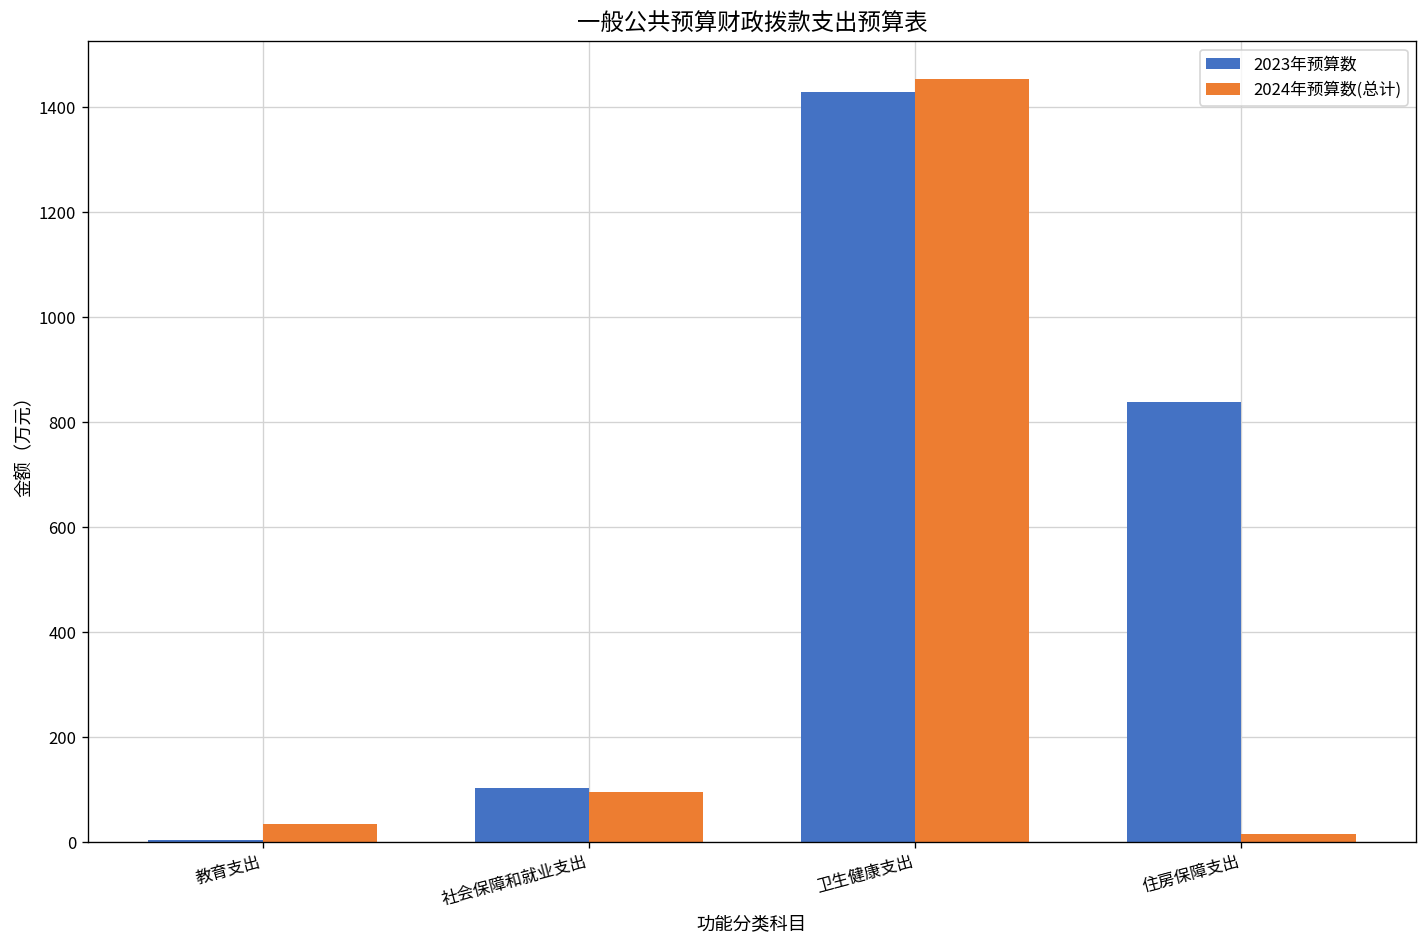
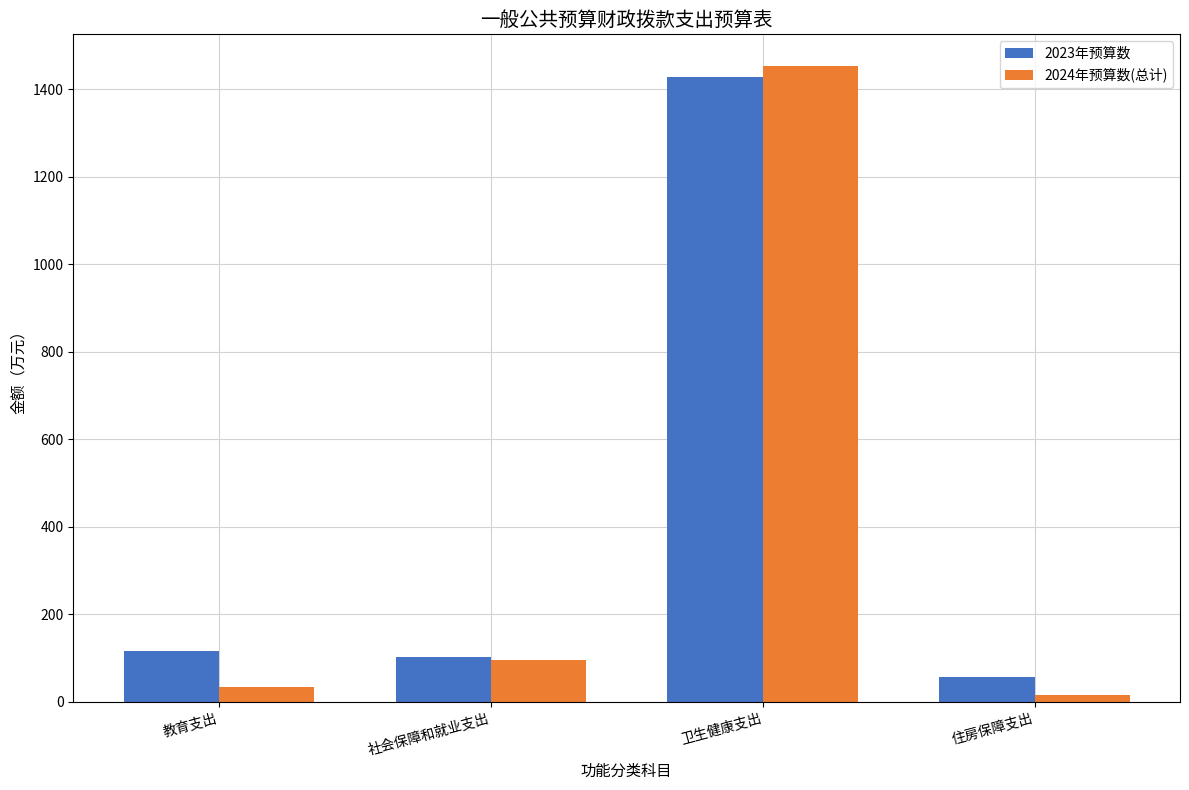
  {
    "2023年预算数": {
-     "教育支出": 0,
+     "教育支出": 120,
      "社会保障和就业支出": 100,
      "卫生健康支出": 1430,
-     "住房保障支出": 840
+     "住房保障支出": 60
    },
    "2024年预算数(总计)": {
      "教育支出": 30,
      "社会保障和就业支出": 100,
      "卫生健康支出": 1450,
      "住房保障支出": 20
    }
  }
